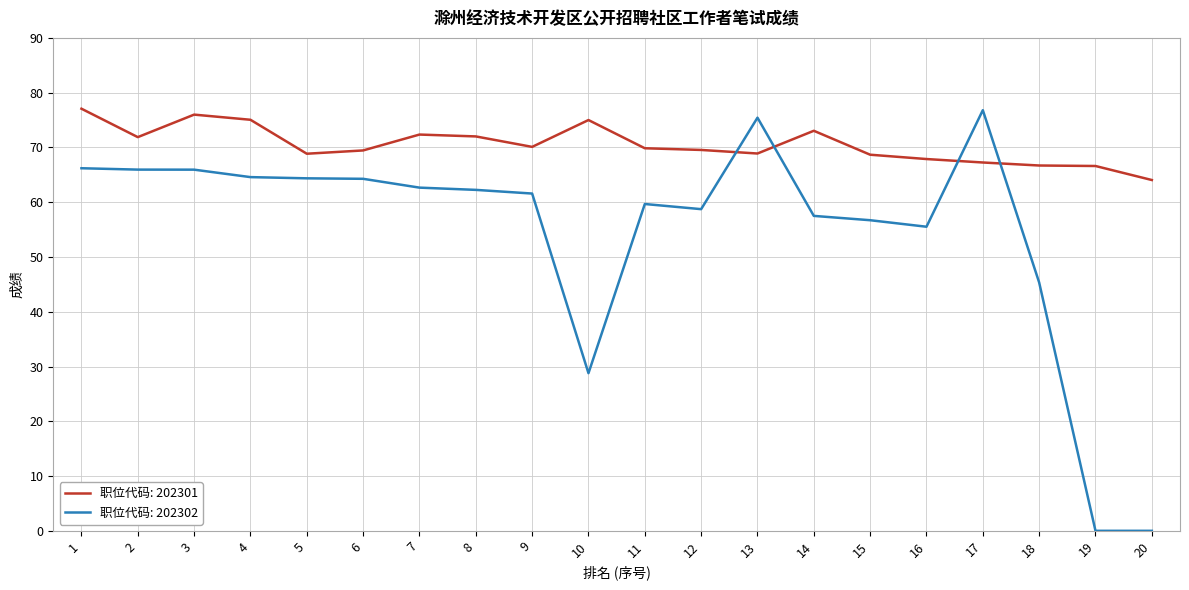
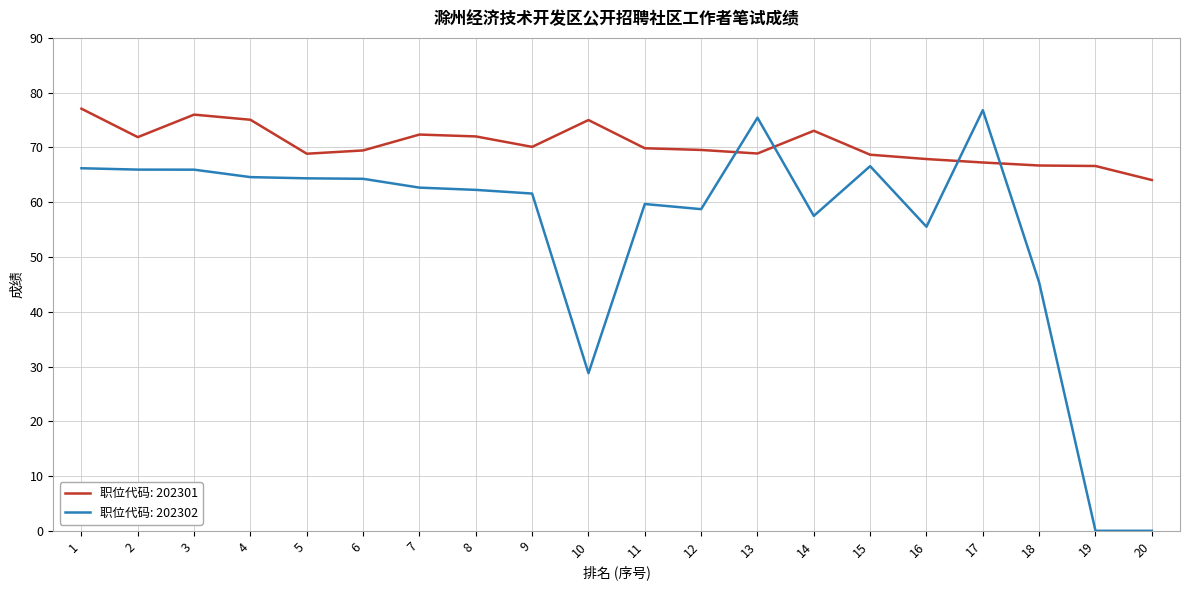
  {
    "职位代码: 202301": {
      "1": 77,
      "2": 72,
      "3": 76,
      "4": 75,
      "5": 69,
      "6": 69,
      "7": 72,
      "8": 72,
      "9": 70,
      "10": 75,
      "11": 70,
      "12": 70,
      "13": 69,
      "14": 73,
      "15": 69,
      "16": 68,
      "17": 67,
      "18": 67,
      "19": 67,
      "20": 64
    },
    "职位代码: 202302": {
      "1": 66,
      "2": 66,
      "3": 66,
      "4": 65,
      "5": 64,
      "6": 64,
      "7": 63,
      "8": 62,
      "9": 62,
      "10": 29,
      "11": 60,
      "12": 59,
      "13": 75,
      "14": 58,
-     "15": 57,
+     "15": 67,
      "16": 56,
      "17": 77,
      "18": 45,
      "19": 0,
      "20": 0
    }
  }
